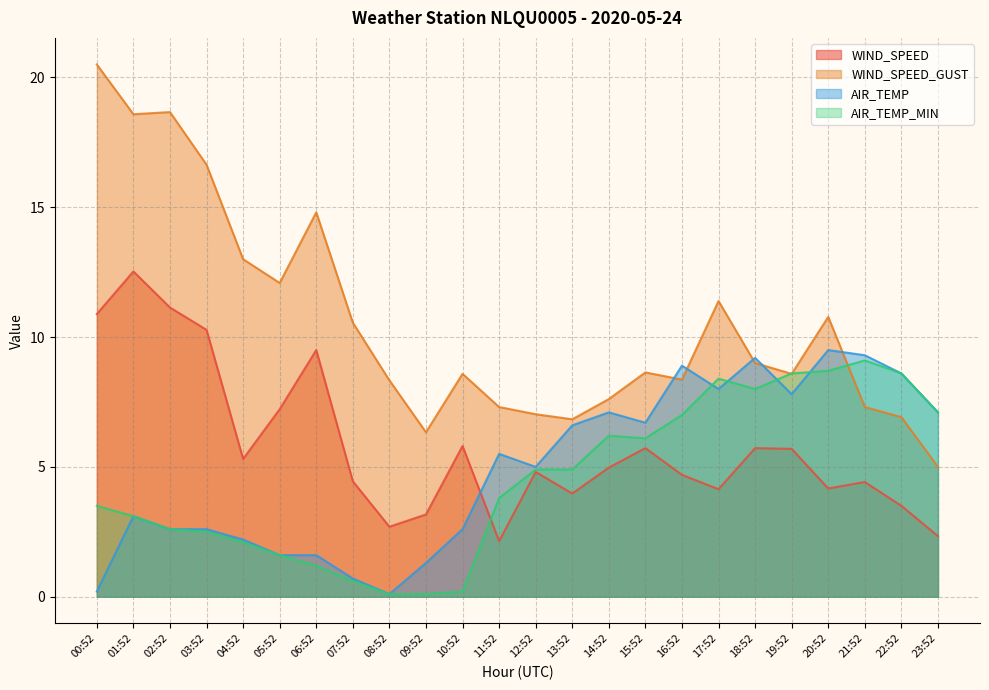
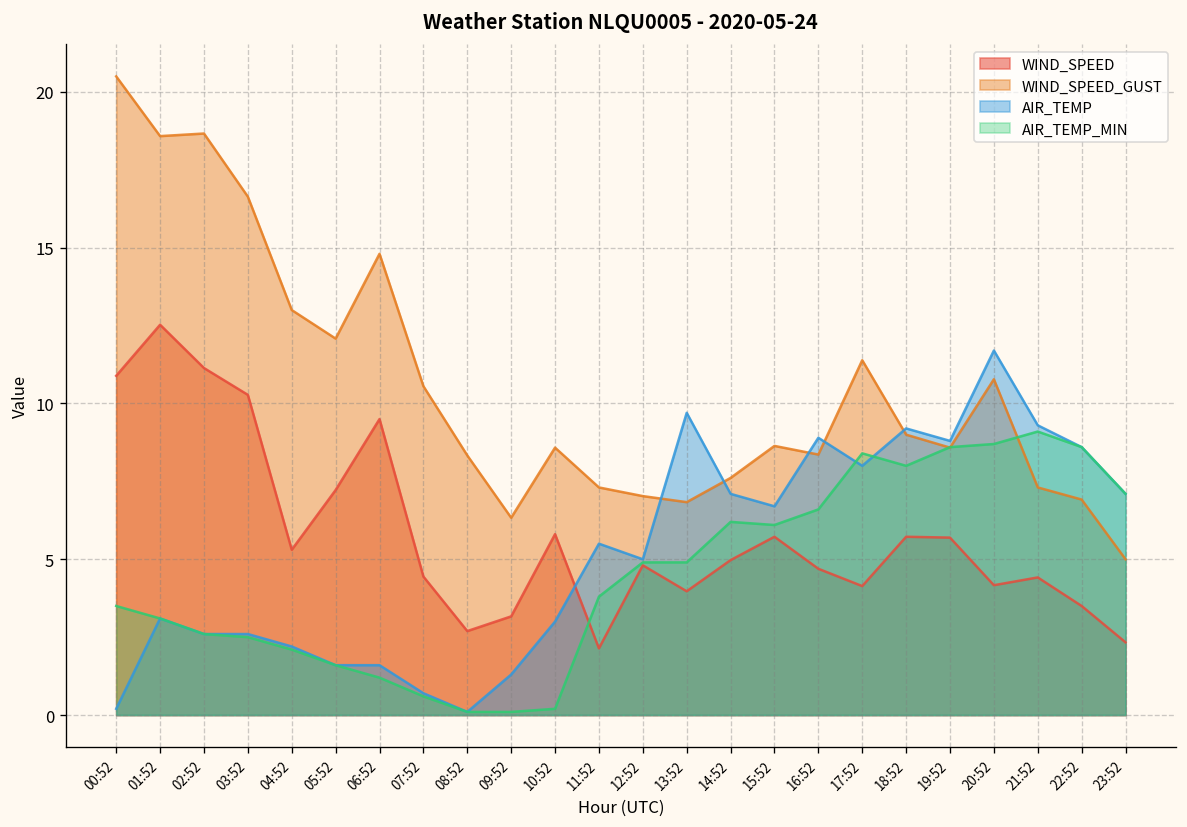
  {
    "AIR_TEMP": {
      "00:52": 0.2,
      "03:52": 2.6,
      "04:52": 2.2,
      "06:52": 1.6,
      "07:52": 0.7,
      "09:52": 1.3,
-     "10:52": 2.6,
+     "10:52": 3.0,
      "11:52": 5.5,
      "12:52": 5.0,
-     "13:52": 6.6,
+     "13:52": 9.7,
      "14:52": 7.1,
      "15:52": 6.7,
      "16:52": 8.9,
      "17:52": 8.0,
      "18:52": 9.2,
-     "19:52": 7.8,
-     "20:52": 9.5,
+     "19:52": 8.8,
+     "20:52": 11.7,
      "21:52": 9.3
    },
    "AIR_TEMP_MIN": {
      "00:52": 3.5,
      "03:52": 2.5,
      "04:52": 2.1,
      "06:52": 1.2,
      "07:52": 0.6,
      "09:52": 0.1,
      "10:52": 0.2,
      "11:52": 3.8,
      "13:52": 4.9,
      "14:52": 6.2,
      "15:52": 6.1,
-     "16:52": 7.0,
+     "16:52": 6.6,
      "17:52": 8.4,
      "18:52": 8.0,
      "20:52": 8.7,
      "21:52": 9.1
    }
  }
